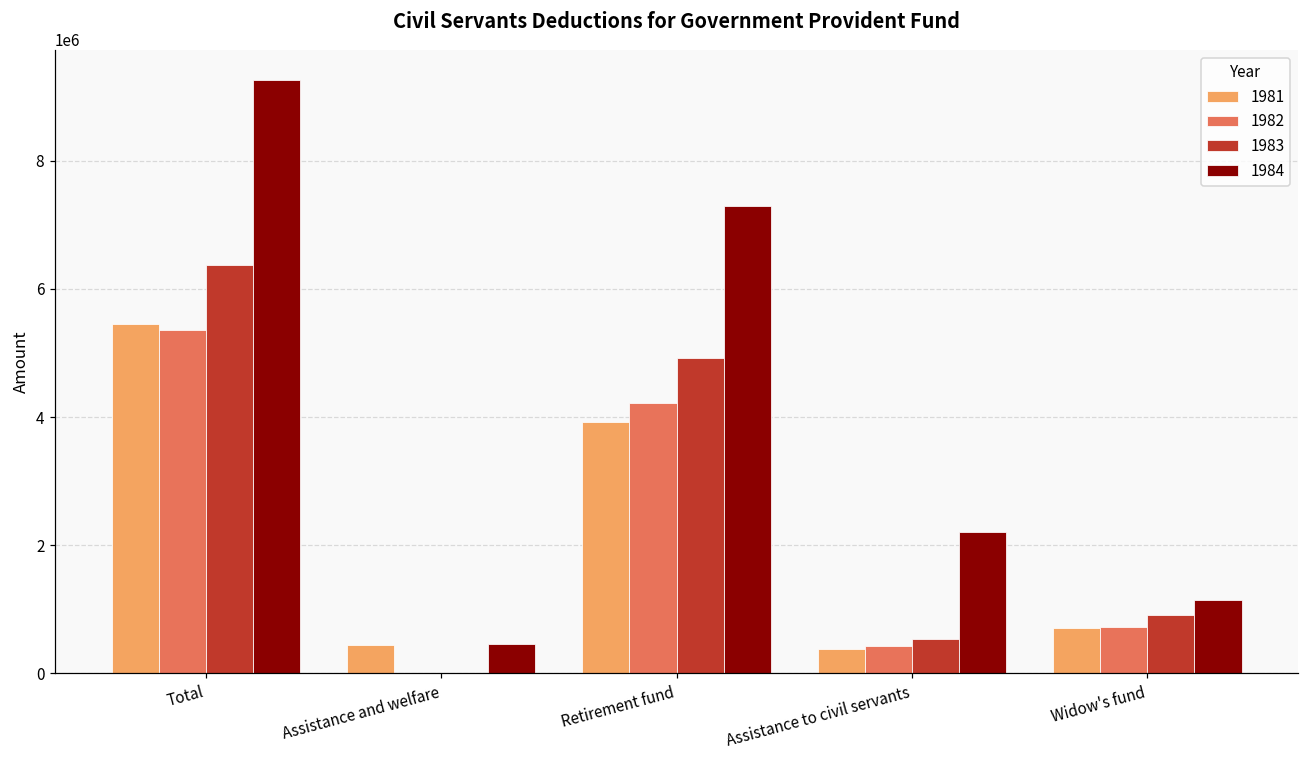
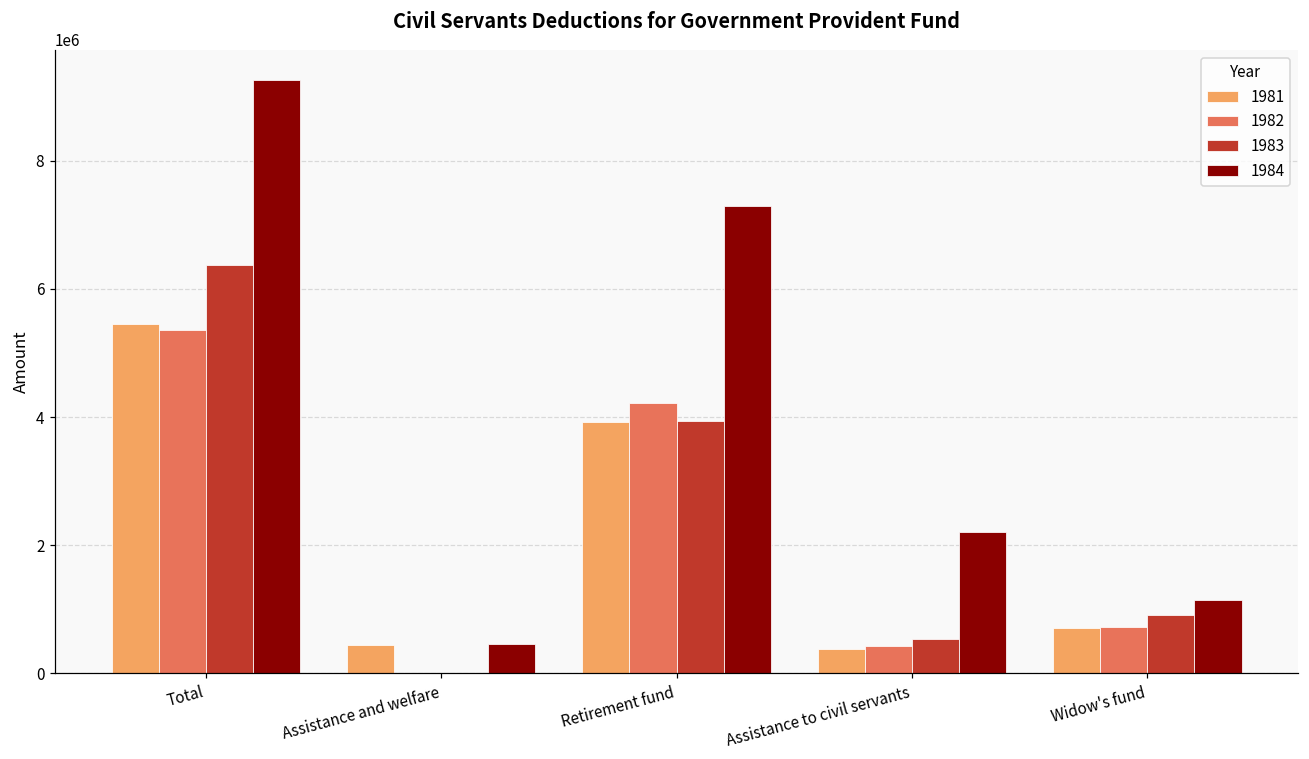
  {
    "1983": {
      "Total": 6400000,
      "Assistance and welfare": 0,
-     "Retirement fund": 4900000,
+     "Retirement fund": 3900000,
      "Assistance to civil servants": 500000,
      "Widow's fund": 900000
    },
    "1984": {
      "Total": 9300000,
      "Assistance and welfare": 500000,
      "Retirement fund": 7300000,
      "Assistance to civil servants": 2200000,
      "Widow's fund": 1100000
    }
  }
